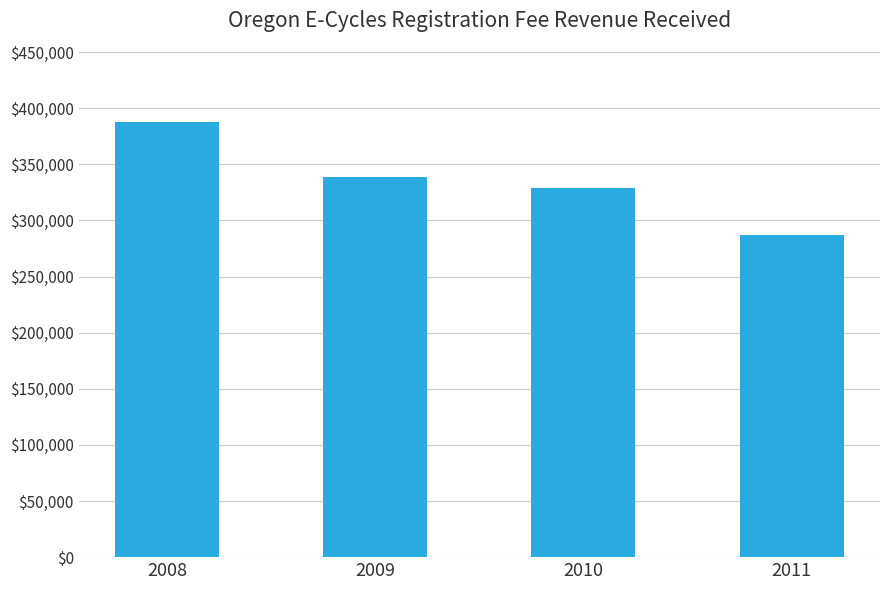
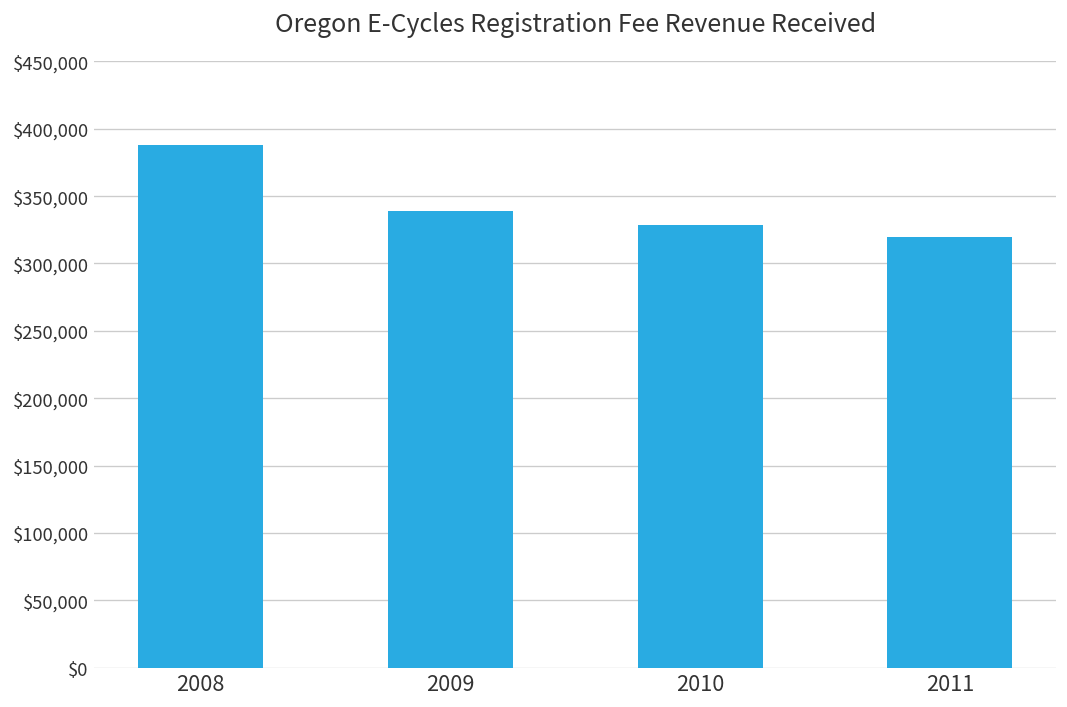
  {
    "2008": "$388,000",
    "2009": "$339,000",
    "2010": "$329,000",
-   "2011": "$287,000"
+   "2011": "$320,000"
  }
